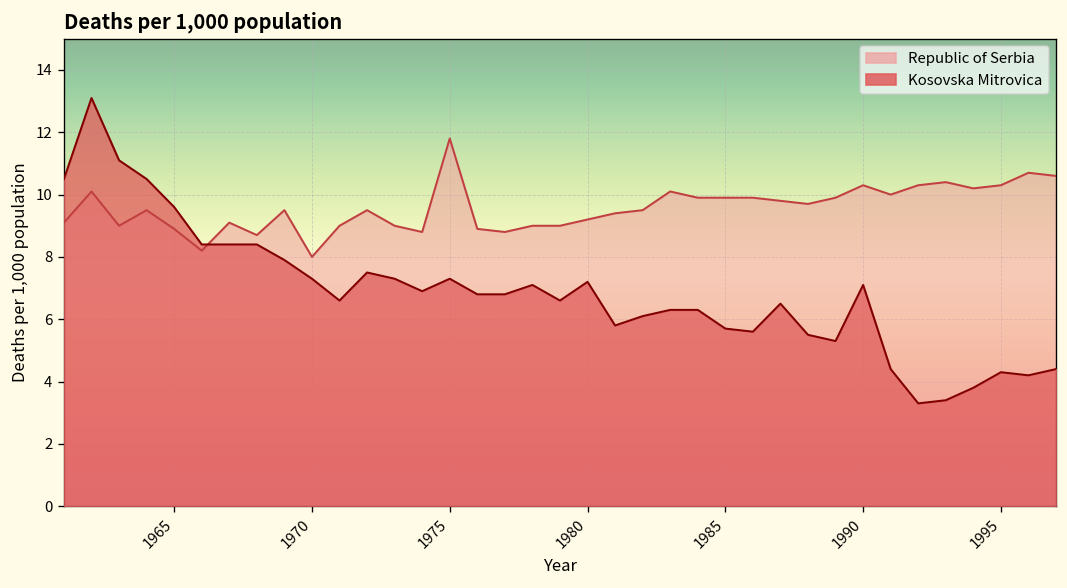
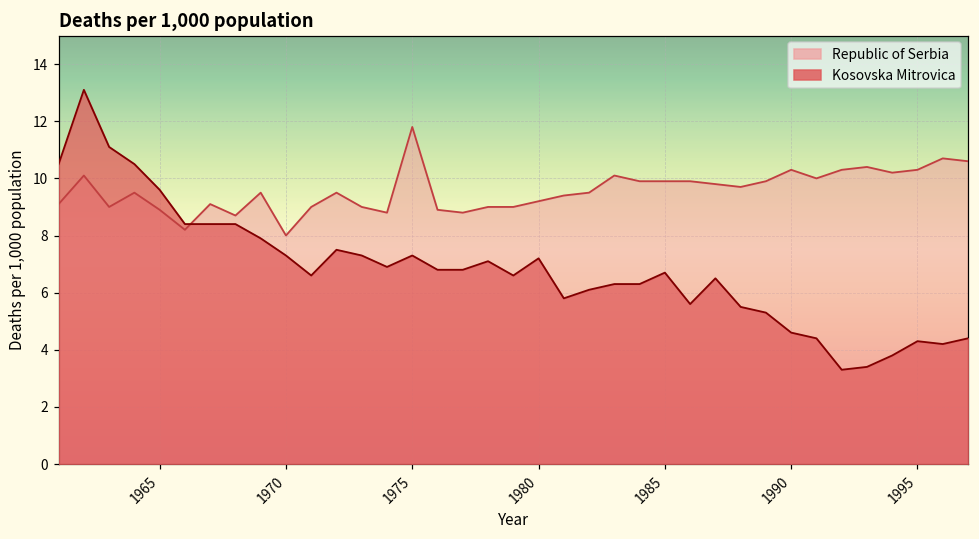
  {
    "Republic of Serbia": {
      "1965": 8.9,
      "1970": 8.0,
      "1975": 11.8,
      "1980": 9.2,
      "1985": 9.9,
      "1990": 10.3,
      "1995": 10.3
    },
    "Kosovska Mitrovica": {
      "1965": 9.6,
      "1970": 7.3,
      "1975": 7.3,
      "1980": 7.2,
-     "1985": 5.7,
-     "1990": 7.1,
+     "1985": 6.7,
+     "1990": 4.6,
      "1995": 4.3
    }
  }
